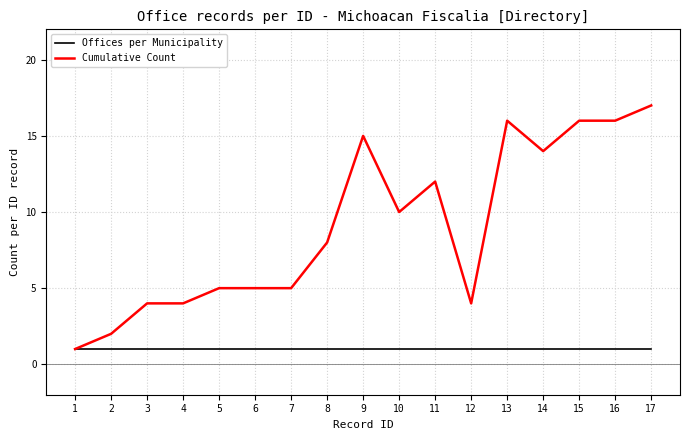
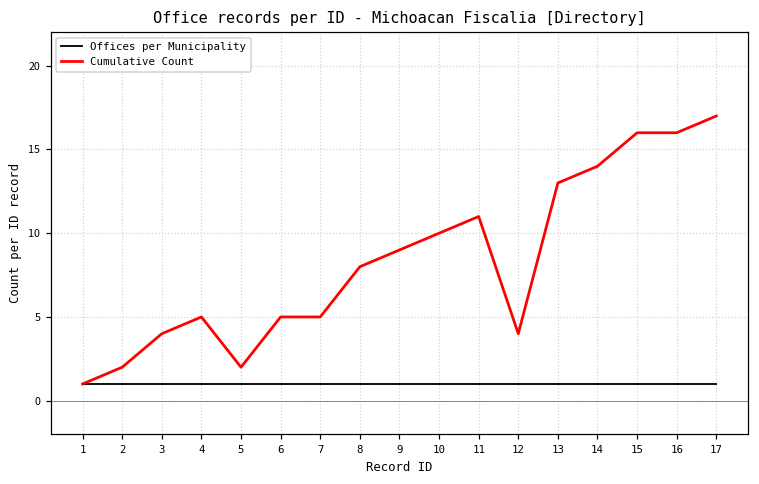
  {
    "Offices per Municipality": {
      "2": 1,
      "3": 1,
      "4": 1,
      "5": 1,
      "6": 1,
      "7": 1,
      "8": 1,
      "9": 1,
      "10": 1,
      "11": 1,
      "12": 1,
      "13": 1,
      "14": 1,
      "15": 1,
      "16": 1,
      "17": 1
    },
    "Cumulative Count": {
      "2": 2,
      "3": 4,
-     "4": 4,
-     "5": 5,
+     "4": 5,
+     "5": 2,
      "6": 5,
      "7": 5,
      "8": 8,
-     "9": 15,
+     "9": 9,
      "10": 10,
-     "11": 12,
+     "11": 11,
      "12": 4,
-     "13": 16,
+     "13": 13,
      "14": 14,
      "15": 16,
      "16": 16,
      "17": 17
    }
  }
